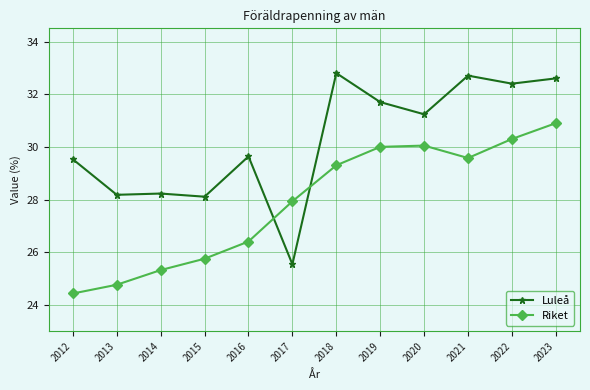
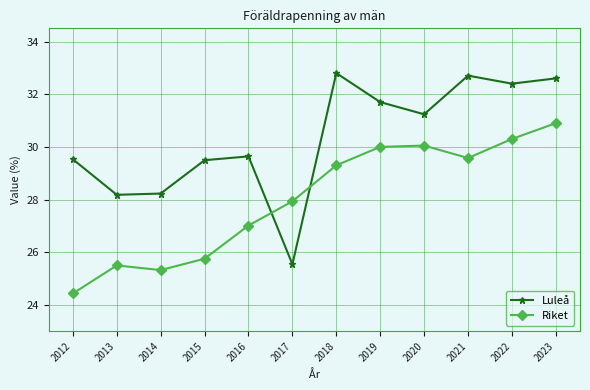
  {
    "Luleå": {
      "2012": 29.5,
      "2013": 28.2,
      "2014": 28.2,
-     "2015": 28.1,
+     "2015": 29.5,
      "2016": 29.6,
      "2017": 25.5,
      "2018": 32.8,
      "2019": 31.7,
      "2020": 31.2,
      "2021": 32.7,
      "2022": 32.4,
      "2023": 32.6
    },
    "Riket": {
      "2012": 24.4,
-     "2013": 24.8,
+     "2013": 25.5,
      "2014": 25.3,
      "2015": 25.8,
-     "2016": 26.4,
+     "2016": 27.0,
      "2017": 27.9,
      "2018": 29.3,
      "2019": 30.0,
      "2020": 30.0,
      "2021": 29.6,
      "2022": 30.3,
      "2023": 30.9
    }
  }
